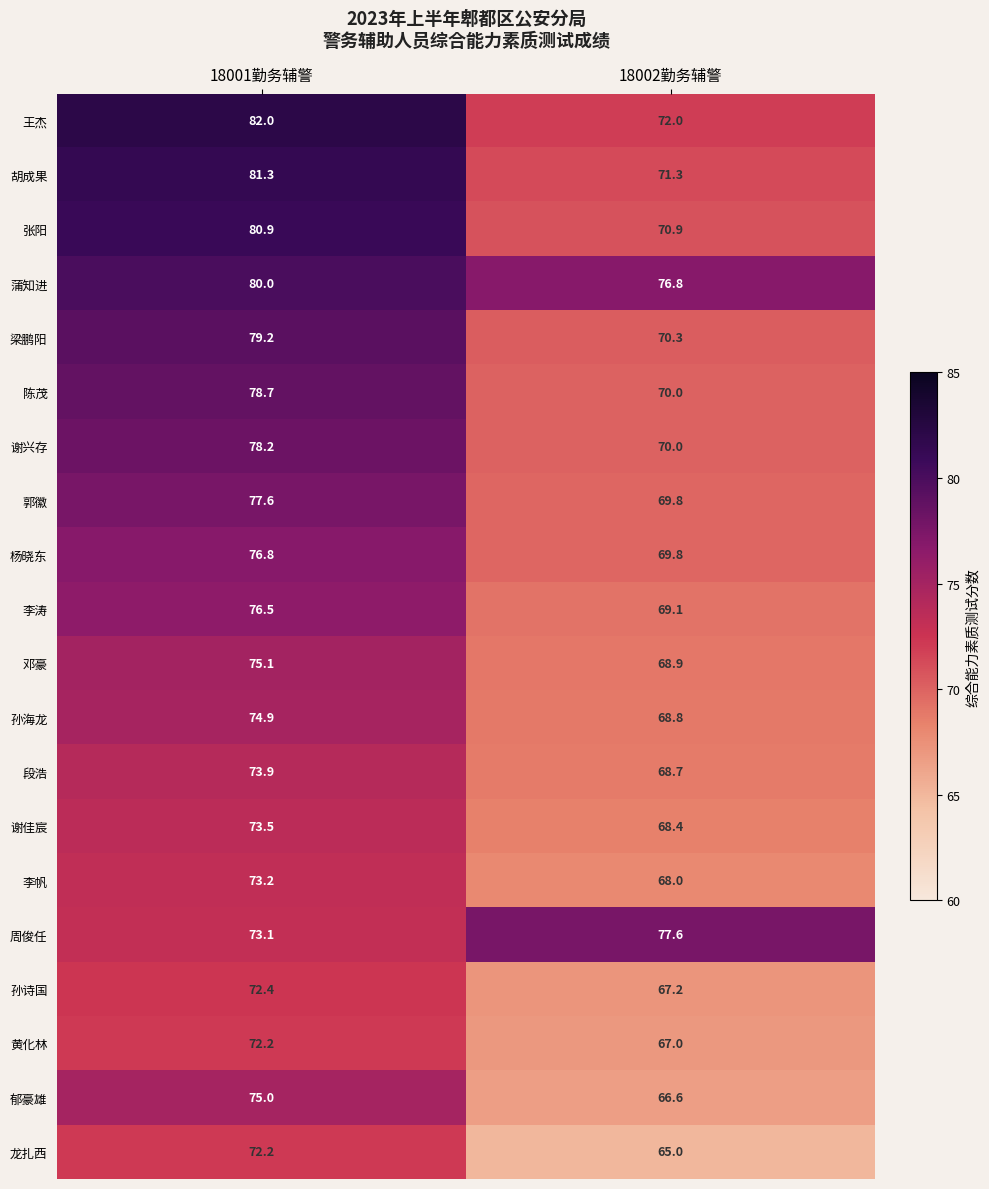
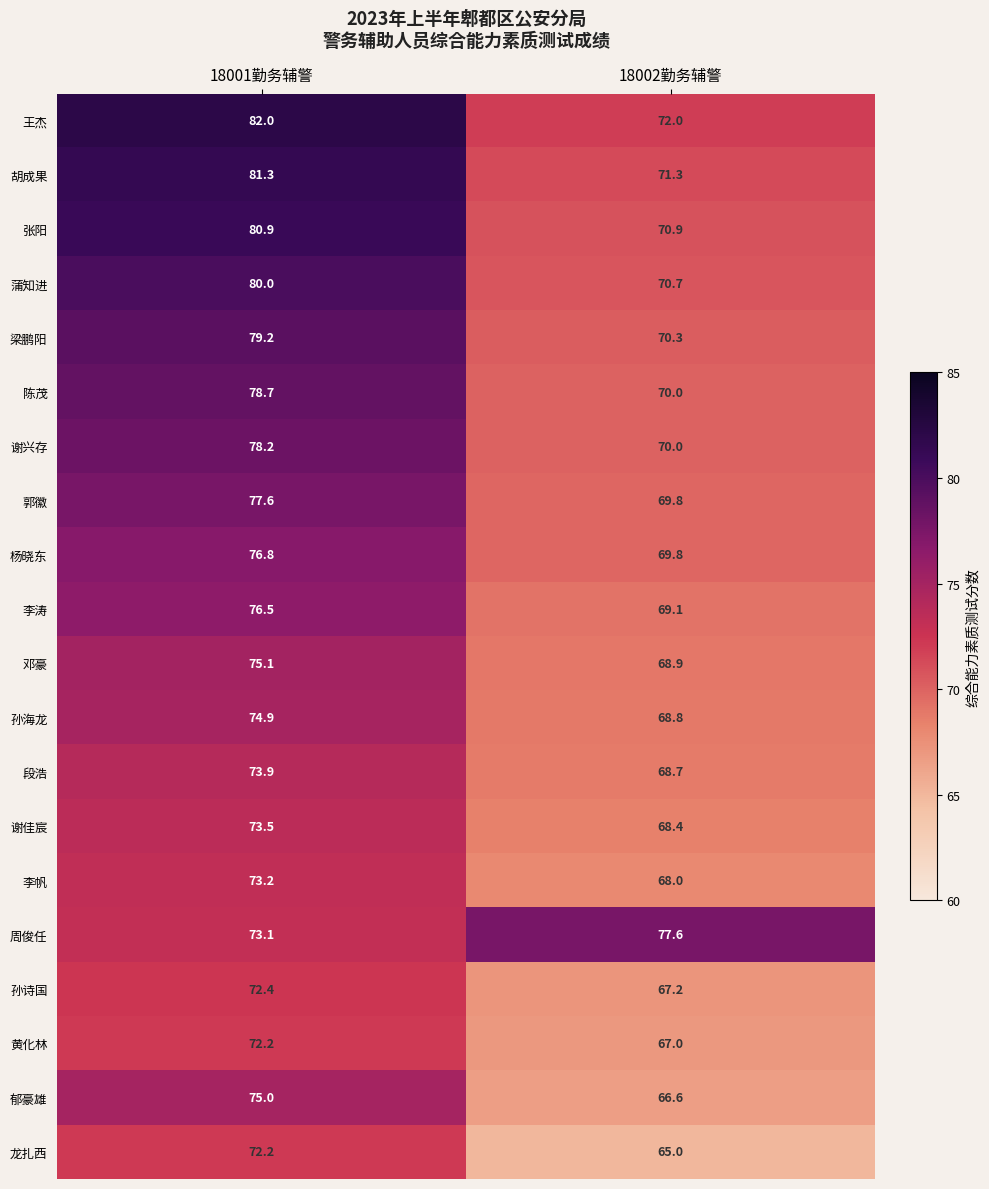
  {
    "王杰": {
      "18001勤务辅警": 82.0,
      "18002勤务辅警": 72.0
    },
    "胡成果": {
      "18001勤务辅警": 81.3,
      "18002勤务辅警": 71.3
    },
    "张阳": {
      "18001勤务辅警": 80.9,
      "18002勤务辅警": 70.9
    },
    "蒲知进": {
      "18001勤务辅警": 80.0,
-     "18002勤务辅警": 76.8
+     "18002勤务辅警": 70.7
    },
    "梁鹏阳": {
      "18001勤务辅警": 79.2,
      "18002勤务辅警": 70.3
    },
    "陈茂": {
      "18001勤务辅警": 78.7,
      "18002勤务辅警": 70.0
    },
    "谢兴存": {
      "18001勤务辅警": 78.2,
      "18002勤务辅警": 70.0
    },
    "郭徽": {
      "18001勤务辅警": 77.6,
      "18002勤务辅警": 69.8
    },
    "杨晓东": {
      "18001勤务辅警": 76.8,
      "18002勤务辅警": 69.8
    },
    "李涛": {
      "18001勤务辅警": 76.5,
      "18002勤务辅警": 69.1
    },
    "邓豪": {
      "18001勤务辅警": 75.1,
      "18002勤务辅警": 68.9
    },
    "孙海龙": {
      "18001勤务辅警": 74.9,
      "18002勤务辅警": 68.8
    },
    "段浩": {
      "18001勤务辅警": 73.9,
      "18002勤务辅警": 68.7
    },
    "谢佳宸": {
      "18001勤务辅警": 73.5,
      "18002勤务辅警": 68.4
    },
    "李帆": {
      "18001勤务辅警": 73.2,
      "18002勤务辅警": 68.0
    },
    "周俊任": {
      "18001勤务辅警": 73.1,
      "18002勤务辅警": 77.6
    },
    "孙诗国": {
      "18001勤务辅警": 72.4,
      "18002勤务辅警": 67.2
    },
    "黄化林": {
      "18001勤务辅警": 72.2,
      "18002勤务辅警": 67.0
    },
    "郁豪雄": {
      "18001勤务辅警": 75.0,
      "18002勤务辅警": 66.6
    },
    "龙扎西": {
      "18001勤务辅警": 72.2,
      "18002勤务辅警": 65.0
    }
  }
